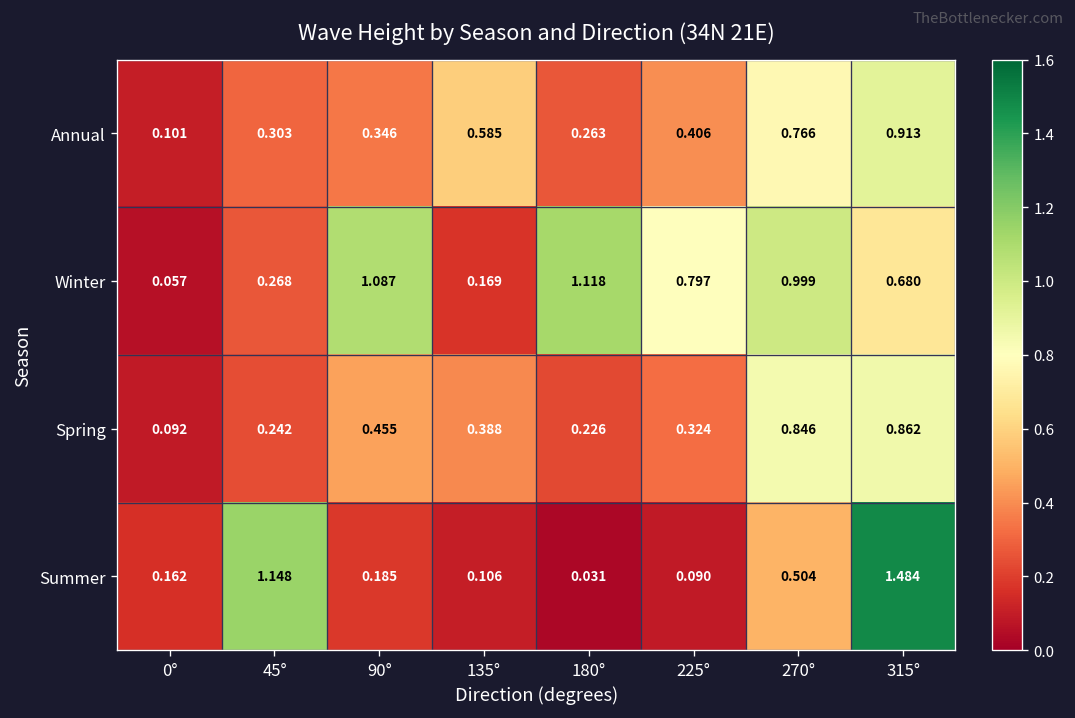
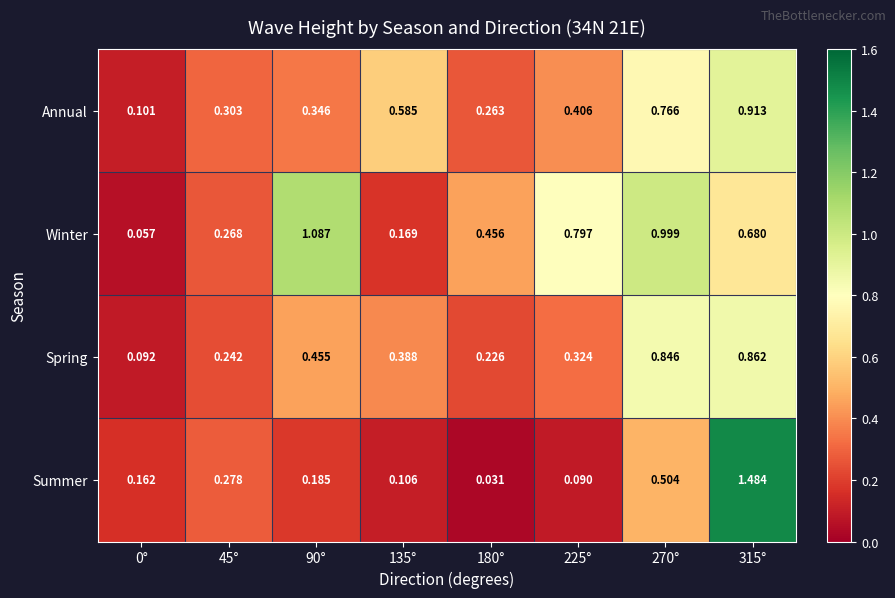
  {
    "Annual": {
      "0°": 0.101,
      "45°": 0.303,
      "90°": 0.346,
      "135°": 0.585,
      "180°": 0.263,
      "225°": 0.406,
      "270°": 0.766,
      "315°": 0.913
    },
    "Winter": {
      "0°": 0.057,
      "45°": 0.268,
      "90°": 1.087,
      "135°": 0.169,
-     "180°": 1.118,
+     "180°": 0.456,
      "225°": 0.797,
      "270°": 0.999,
      "315°": 0.680
    },
    "Spring": {
      "0°": 0.092,
      "45°": 0.242,
      "90°": 0.455,
      "135°": 0.388,
      "180°": 0.226,
      "225°": 0.324,
      "270°": 0.846,
      "315°": 0.862
    },
    "Summer": {
      "0°": 0.162,
-     "45°": 1.148,
+     "45°": 0.278,
      "90°": 0.185,
      "135°": 0.106,
      "180°": 0.031,
      "225°": 0.090,
      "270°": 0.504,
      "315°": 1.484
    }
  }
